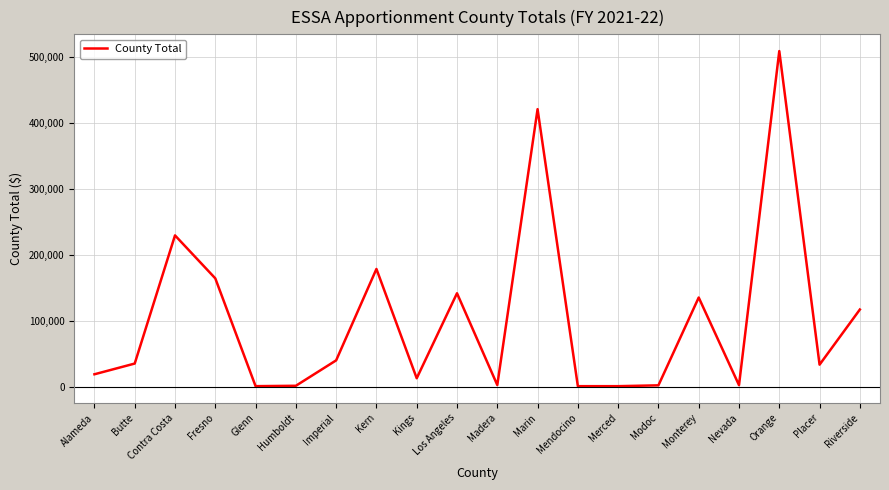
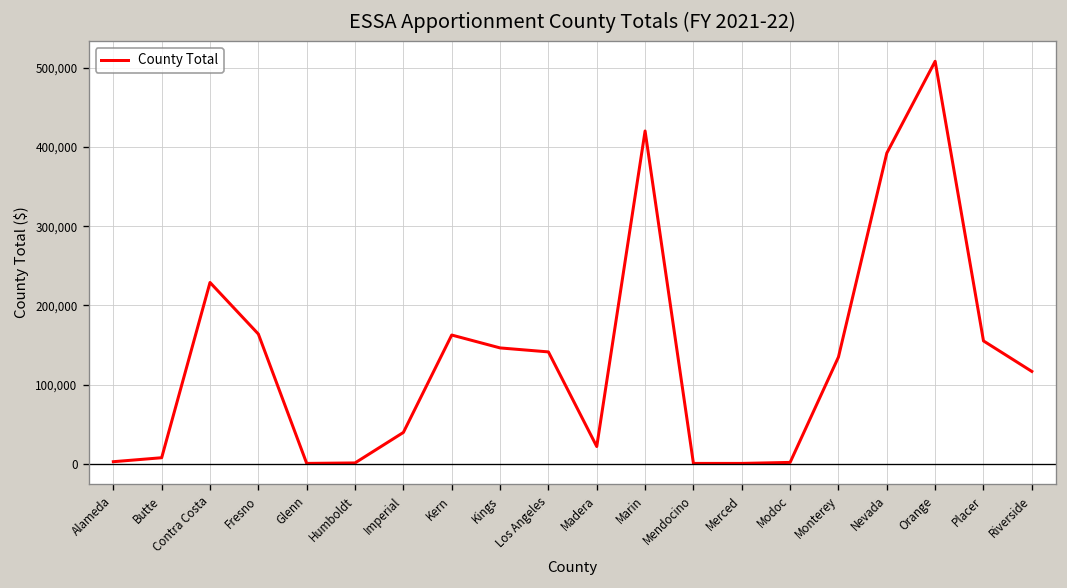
  {
-   "Alameda": "20,000",
-   "Butte": "30,000",
+   "Alameda": "0",
+   "Butte": "10,000",
    "Contra Costa": "230,000",
    "Fresno": "160,000",
    "Glenn": "0",
    "Humboldt": "0",
    "Imperial": "40,000",
-   "Kern": "180,000",
-   "Kings": "10,000",
+   "Kern": "160,000",
+   "Kings": "150,000",
    "Los Angeles": "140,000",
-   "Madera": "0",
+   "Madera": "20,000",
    "Marin": "420,000",
    "Mendocino": "0",
    "Merced": "0",
    "Modoc": "0",
    "Monterey": "130,000",
-   "Nevada": "0",
+   "Nevada": "390,000",
    "Orange": "510,000",
-   "Placer": "30,000",
+   "Placer": "160,000",
    "Riverside": "120,000"
  }
